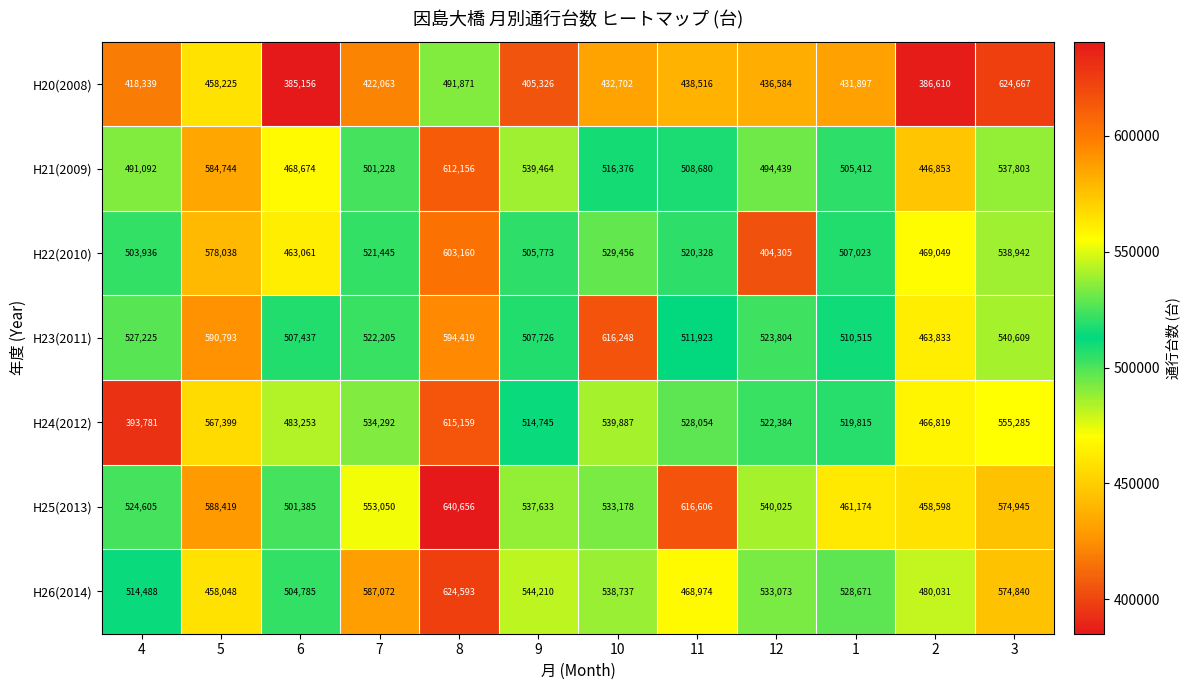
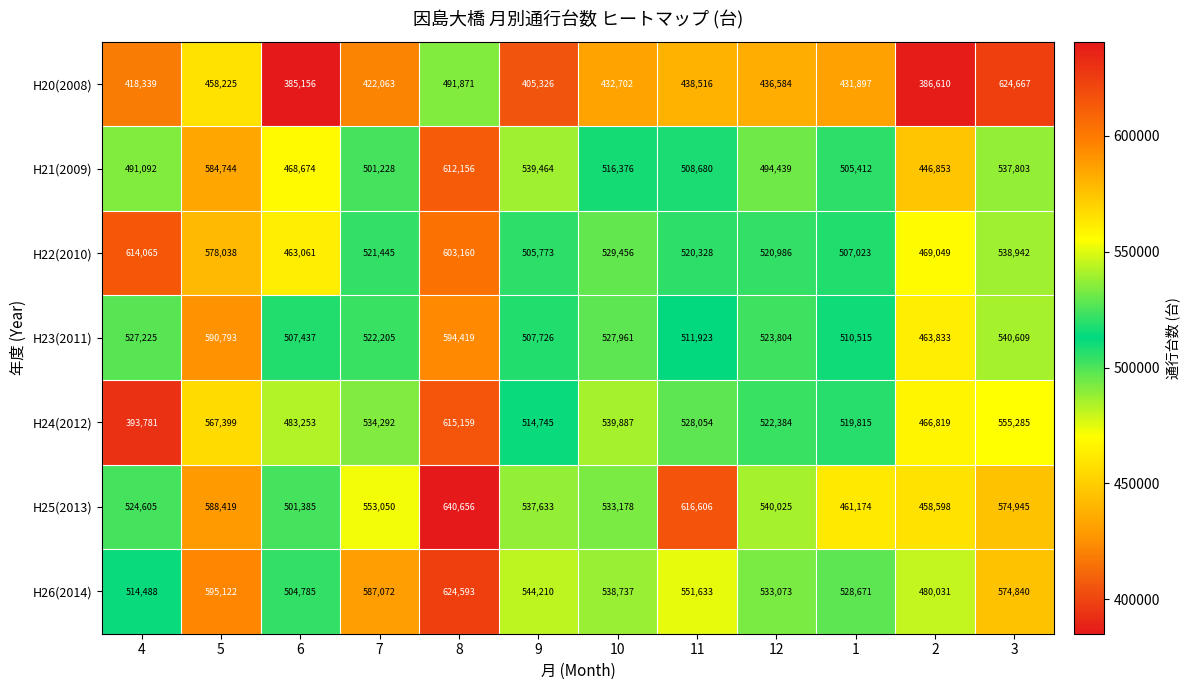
  {
    "H20(2008)": {
      "4": "418,339",
      "5": "458,225",
      "6": "385,156",
      "7": "422,063",
      "8": "491,871",
      "9": "405,326",
      "10": "432,702",
      "11": "438,516",
      "12": "436,584",
      "1": "431,897",
      "2": "386,610",
      "3": "624,667"
    },
    "H21(2009)": {
      "4": "491,092",
      "5": "584,744",
      "6": "468,674",
      "7": "501,228",
      "8": "612,156",
      "9": "539,464",
      "10": "516,376",
      "11": "508,680",
      "12": "494,439",
      "1": "505,412",
      "2": "446,853",
      "3": "537,803"
    },
    "H22(2010)": {
-     "4": "503,936",
+     "4": "614,065",
      "5": "578,038",
      "6": "463,061",
      "7": "521,445",
      "8": "603,160",
      "9": "505,773",
      "10": "529,456",
      "11": "520,328",
-     "12": "404,305",
+     "12": "520,986",
      "1": "507,023",
      "2": "469,049",
      "3": "538,942"
    },
    "H23(2011)": {
      "4": "527,225",
      "5": "590,793",
      "6": "507,437",
      "7": "522,205",
      "8": "594,419",
      "9": "507,726",
-     "10": "616,248",
+     "10": "527,961",
      "11": "511,923",
      "12": "523,804",
      "1": "510,515",
      "2": "463,833",
      "3": "540,609"
    },
    "H24(2012)": {
      "4": "393,781",
      "5": "567,399",
      "6": "483,253",
      "7": "534,292",
      "8": "615,159",
      "9": "514,745",
      "10": "539,887",
      "11": "528,054",
      "12": "522,384",
      "1": "519,815",
      "2": "466,819",
      "3": "555,285"
    },
    "H25(2013)": {
      "4": "524,605",
      "5": "588,419",
      "6": "501,385",
      "7": "553,050",
      "8": "640,656",
      "9": "537,633",
      "10": "533,178",
      "11": "616,606",
      "12": "540,025",
      "1": "461,174",
      "2": "458,598",
      "3": "574,945"
    },
    "H26(2014)": {
      "4": "514,488",
-     "5": "458,048",
+     "5": "595,122",
      "6": "504,785",
      "7": "587,072",
      "8": "624,593",
      "9": "544,210",
      "10": "538,737",
-     "11": "468,974",
+     "11": "551,633",
      "12": "533,073",
      "1": "528,671",
      "2": "480,031",
      "3": "574,840"
    }
  }
